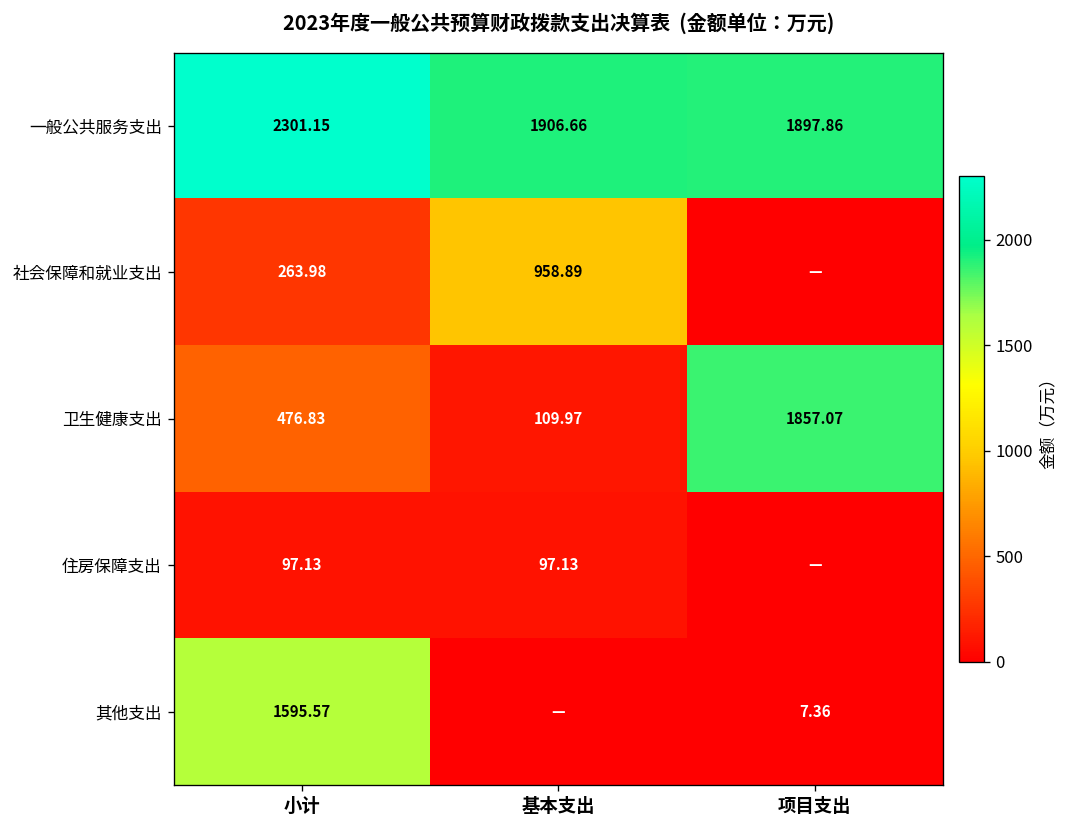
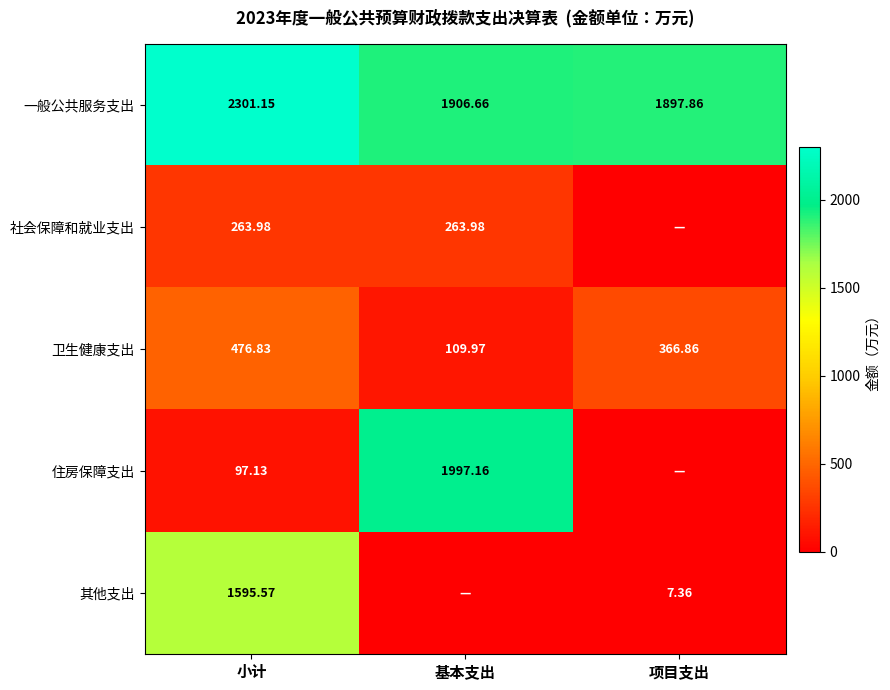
  {
    "一般公共服务支出": {
      "小计": 2301.15,
      "基本支出": 1906.66,
      "项目支出": 1897.86
    },
    "社会保障和就业支出": {
      "小计": 263.98,
-     "基本支出": 958.89
+     "基本支出": 263.98
    },
    "卫生健康支出": {
      "小计": 476.83,
      "基本支出": 109.97,
-     "项目支出": 1857.07
+     "项目支出": 366.86
    },
    "住房保障支出": {
      "小计": 97.13,
-     "基本支出": 97.13
+     "基本支出": 1997.16
    },
    "其他支出": {
      "小计": 1595.57,
      "项目支出": 7.36
    }
  }
